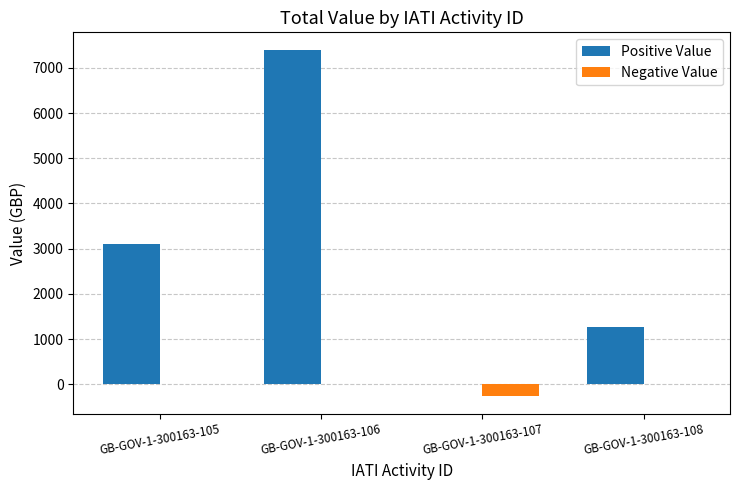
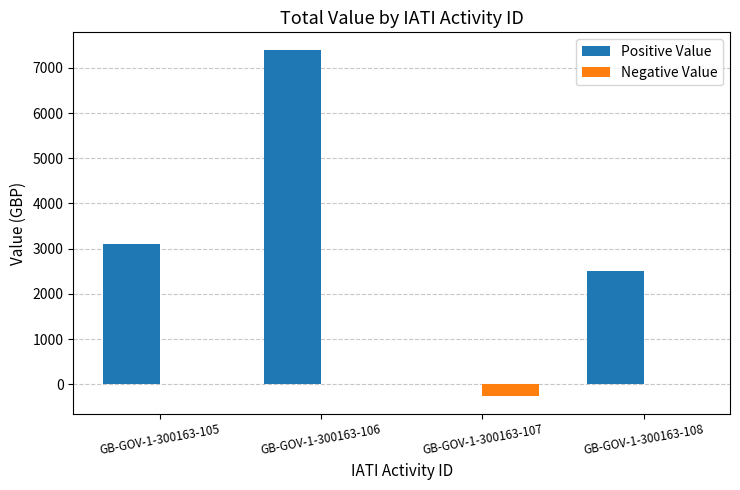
  {
    "Positive Value": {
      "GB-GOV-1-300163-105": 3100,
      "GB-GOV-1-300163-106": 7400,
      "GB-GOV-1-300163-107": 0,
-     "GB-GOV-1-300163-108": 1300
+     "GB-GOV-1-300163-108": 2500
    },
    "Negative Value": {
      "GB-GOV-1-300163-105": 0,
      "GB-GOV-1-300163-106": 0,
      "GB-GOV-1-300163-107": -300,
      "GB-GOV-1-300163-108": 0
    }
  }
